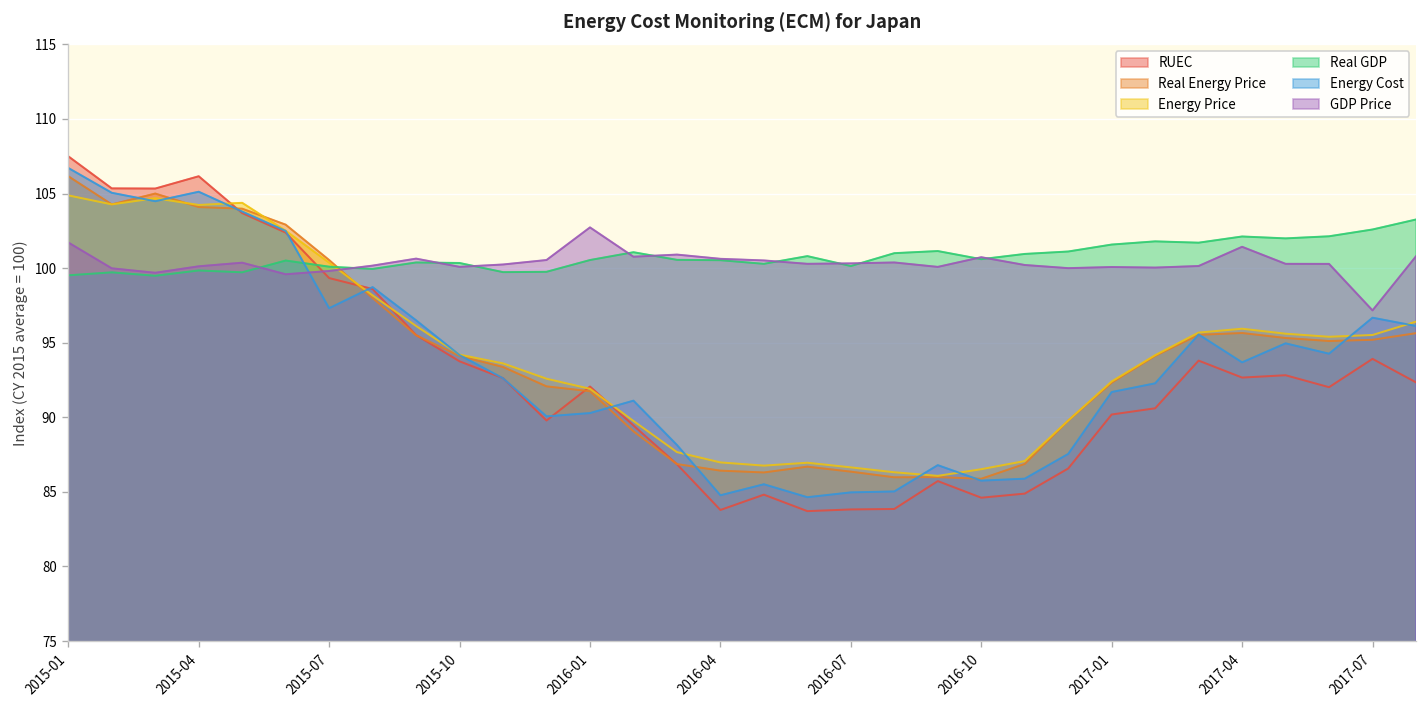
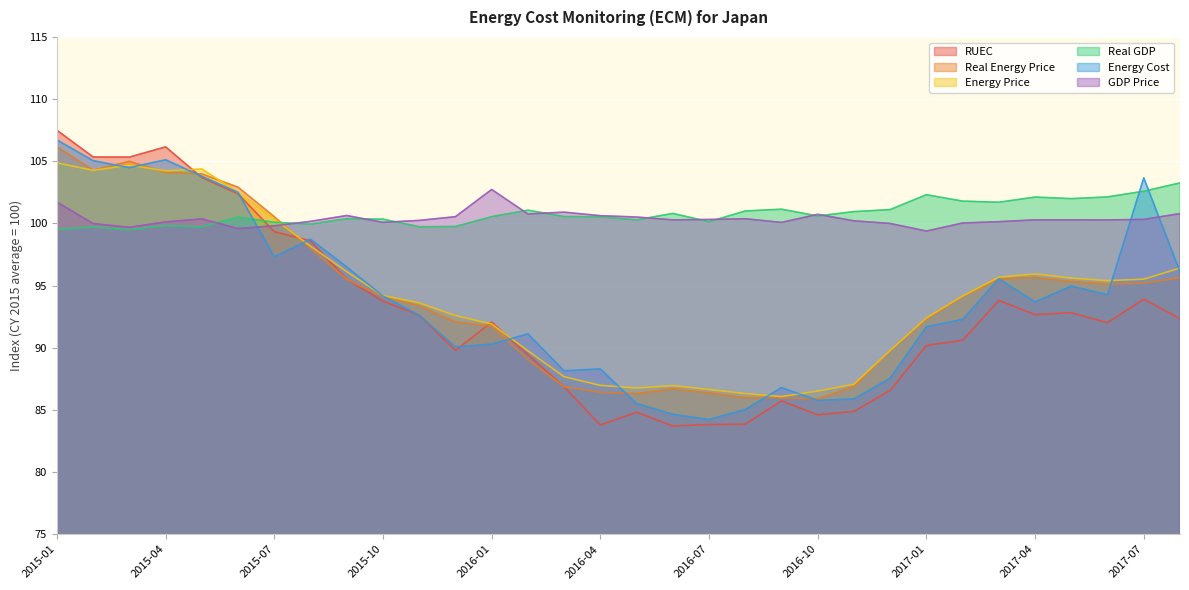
  {
    "Real GDP": {
      "2015-01": 99.5,
      "2015-04": 99.8,
      "2015-07": 100.1,
      "2015-10": 100.3,
      "2016-01": 100.5,
-     "2017-01": 101.6,
+     "2017-01": 102.3,
      "2017-04": 102.1,
      "2017-07": 102.6
    },
    "Energy Cost": {
      "2015-01": 106.7,
      "2015-04": 105.1,
      "2015-07": 97.3,
      "2016-01": 90.3,
-     "2016-04": 84.8,
-     "2016-07": 85.0,
+     "2016-04": 88.3,
+     "2016-07": 84.2,
      "2017-01": 91.7,
      "2017-04": 93.7,
-     "2017-07": 96.7
+     "2017-07": 103.7
    },
    "GDP Price": {
      "2015-01": 101.7,
      "2015-04": 100.1,
      "2015-07": 99.8,
      "2015-10": 100.1,
      "2016-01": 102.7,
-     "2017-01": 100.1,
-     "2017-04": 101.4,
-     "2017-07": 97.2
+     "2017-01": 99.4,
+     "2017-04": 100.3,
+     "2017-07": 100.3
    }
  }
